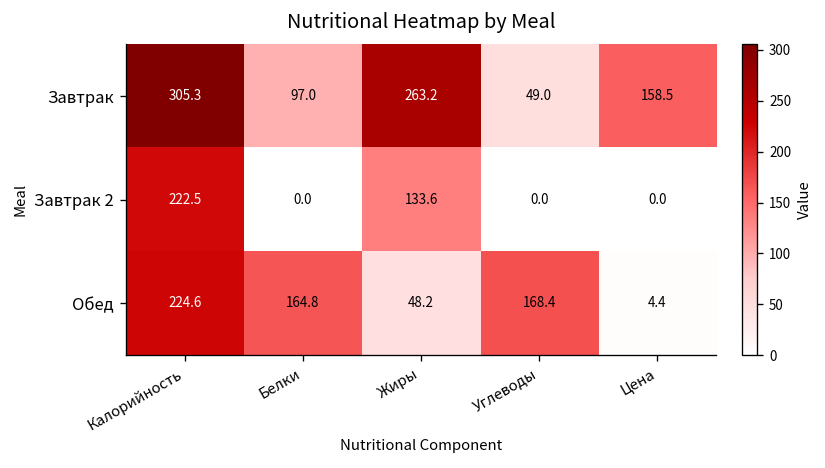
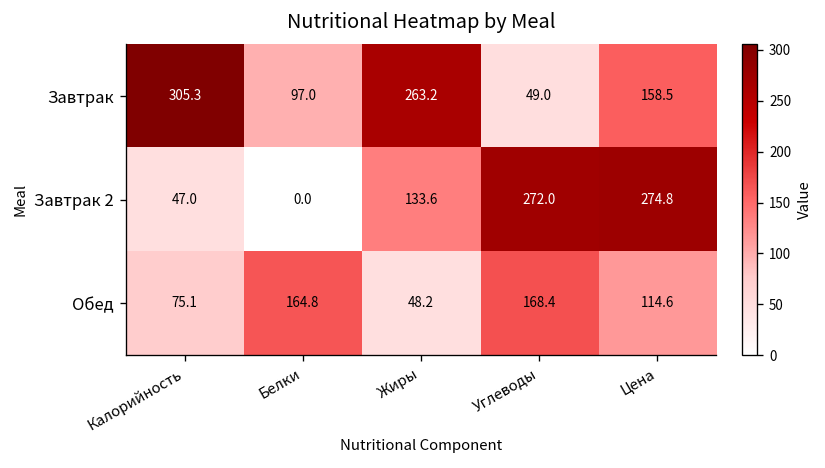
  {
    "Завтрак": {
      "Калорийность": 305.3,
      "Белки": 97.0,
      "Жиры": 263.2,
      "Углеводы": 49.0,
      "Цена": 158.5
    },
    "Завтрак 2": {
-     "Калорийность": 222.5,
+     "Калорийность": 47.0,
      "Белки": 0.0,
      "Жиры": 133.6,
-     "Углеводы": 0.0,
-     "Цена": 0.0
+     "Углеводы": 272.0,
+     "Цена": 274.8
    },
    "Обед": {
-     "Калорийность": 224.6,
+     "Калорийность": 75.1,
      "Белки": 164.8,
      "Жиры": 48.2,
      "Углеводы": 168.4,
-     "Цена": 4.4
+     "Цена": 114.6
    }
  }
